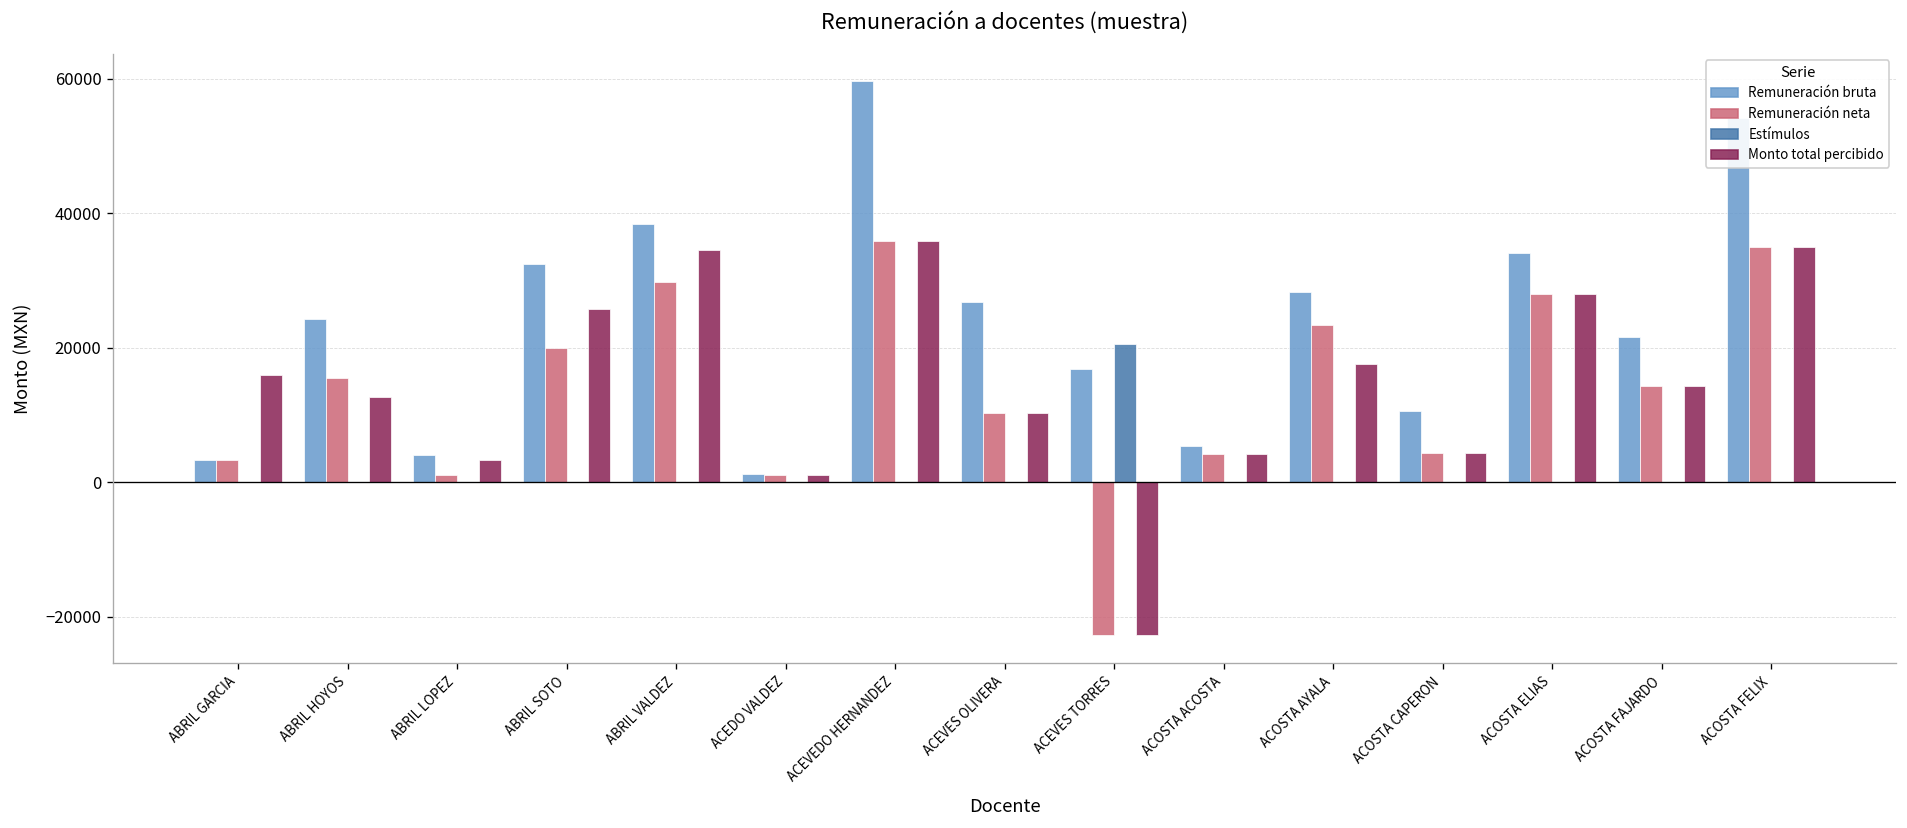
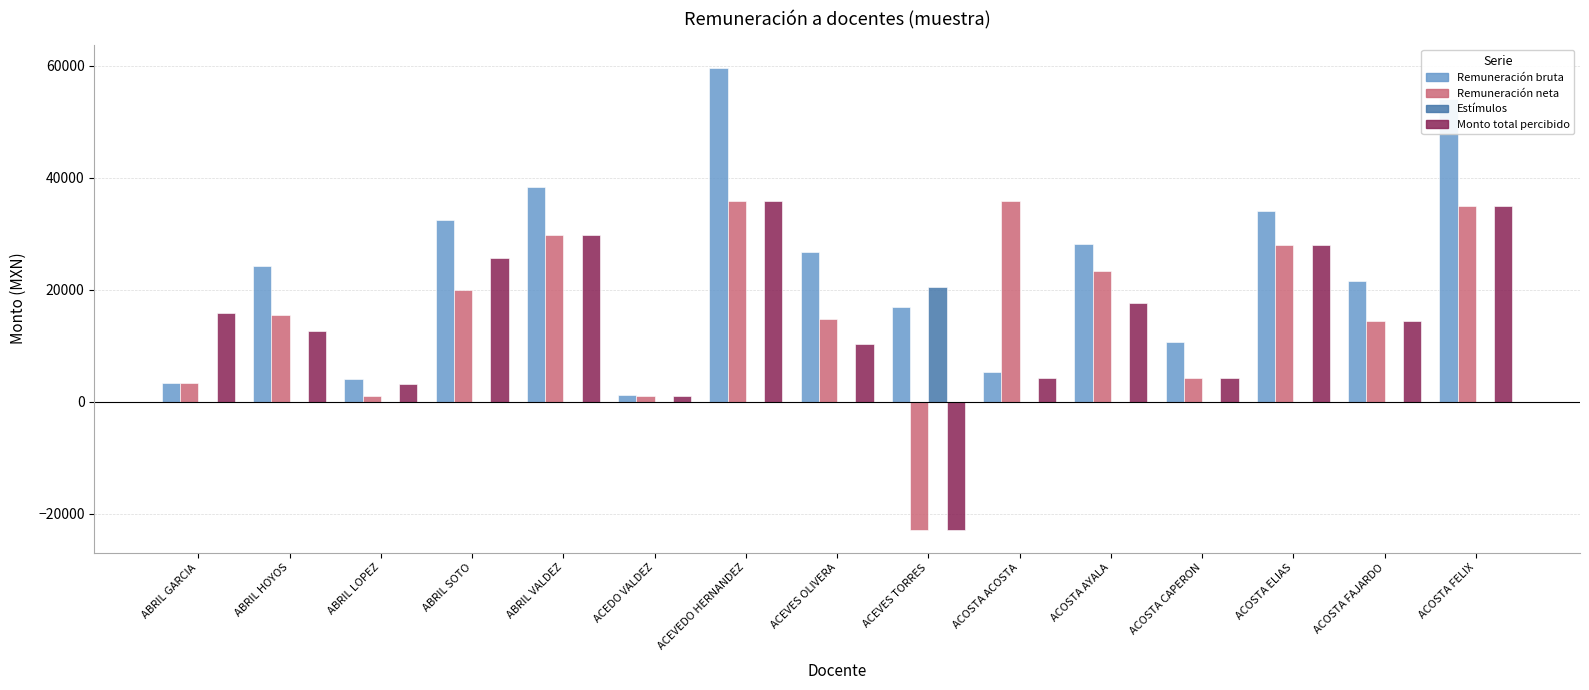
  {
    "Remuneración neta": {
      "ABRIL GARCIA": 3000,
      "ABRIL HOYOS": 15000,
      "ABRIL LOPEZ": 1000,
      "ABRIL SOTO": 20000,
      "ABRIL VALDEZ": 30000,
      "ACEDO VALDEZ": 1000,
      "ACEVEDO HERNANDEZ": 36000,
-     "ACEVES OLIVERA": 10000,
+     "ACEVES OLIVERA": 15000,
      "ACEVES TORRES": -23000,
-     "ACOSTA ACOSTA": 4000,
+     "ACOSTA ACOSTA": 36000,
      "ACOSTA AYALA": 23000,
      "ACOSTA CAPERON": 4000,
      "ACOSTA ELIAS": 28000,
      "ACOSTA FAJARDO": 14000,
      "ACOSTA FELIX": 35000
    },
    "Monto total percibido": {
      "ABRIL GARCIA": 16000,
      "ABRIL HOYOS": 13000,
      "ABRIL LOPEZ": 3000,
      "ABRIL SOTO": 26000,
-     "ABRIL VALDEZ": 34000,
+     "ABRIL VALDEZ": 30000,
      "ACEDO VALDEZ": 1000,
      "ACEVEDO HERNANDEZ": 36000,
      "ACEVES OLIVERA": 10000,
      "ACEVES TORRES": -23000,
      "ACOSTA ACOSTA": 4000,
      "ACOSTA AYALA": 18000,
      "ACOSTA CAPERON": 4000,
      "ACOSTA ELIAS": 28000,
      "ACOSTA FAJARDO": 14000,
      "ACOSTA FELIX": 35000
    }
  }
